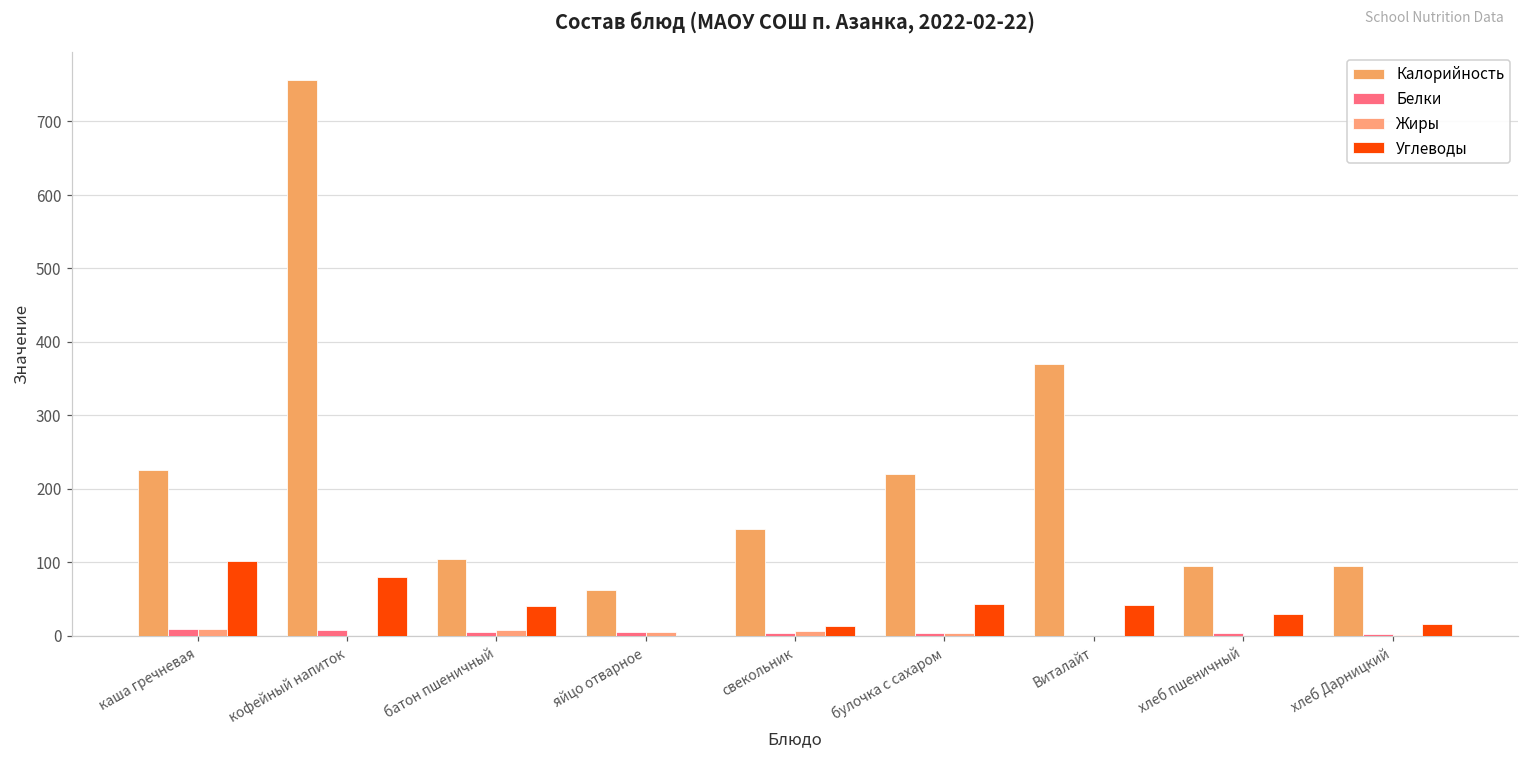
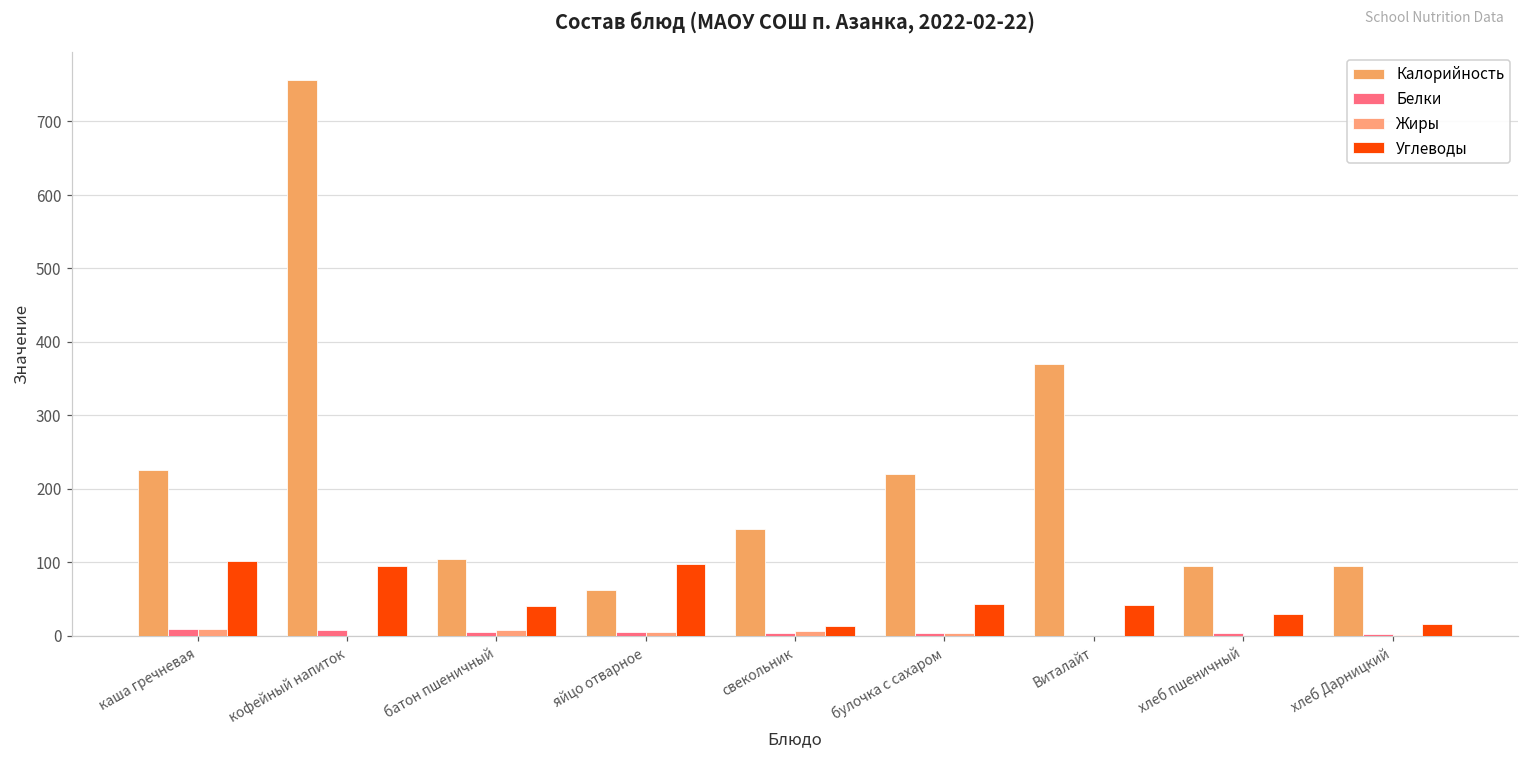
  {
    "Углеводы": {
      "каша гречневая": 100,
-     "кофейный напиток": 80,
+     "кофейный напиток": 100,
      "батон пшеничный": 40,
-     "яйцо отварное": 0,
+     "яйцо отварное": 100,
      "свекольник": 10,
      "булочка с сахаром": 40,
      "Виталайт": 40,
      "хлеб пшеничный": 30,
      "хлеб Дарницкий": 20
    }
  }
